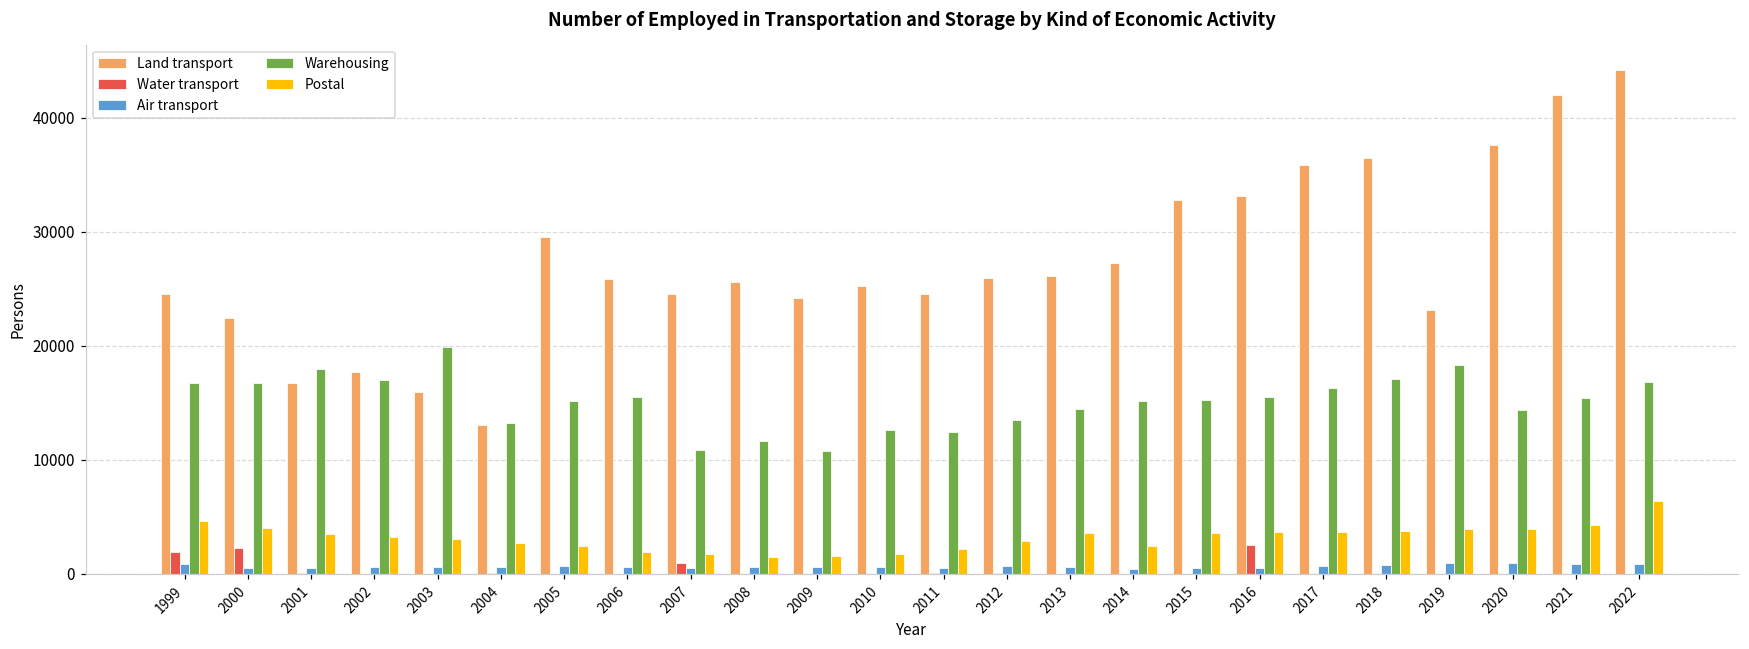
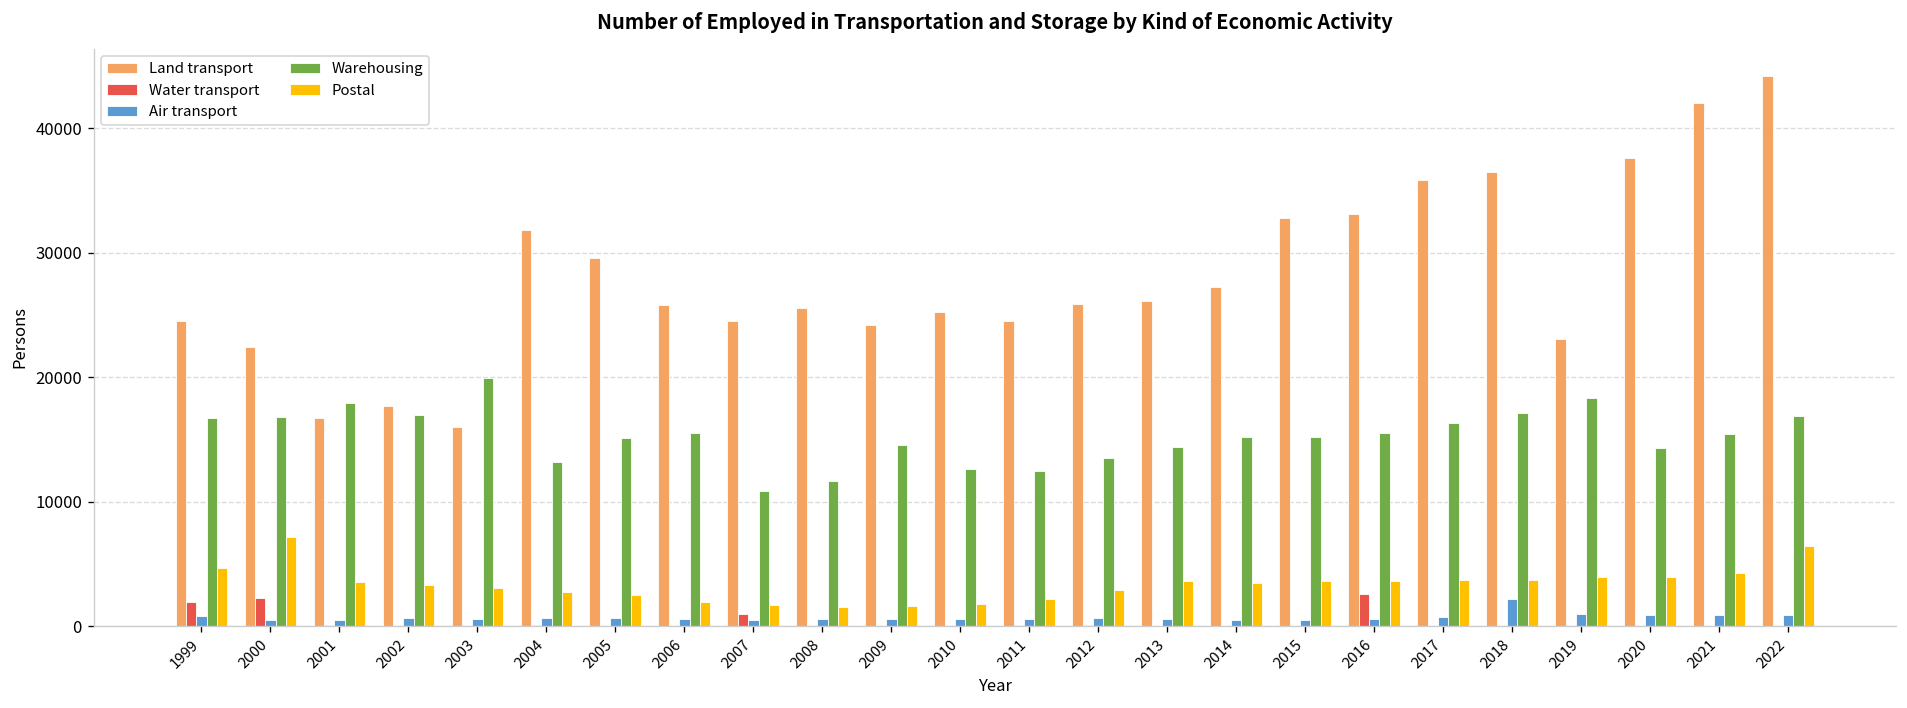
  {
    "Land transport": {
      "1999": 24500,
      "2000": 22400,
      "2001": 16700,
      "2002": 17700,
      "2003": 16000,
-     "2004": 13100,
+     "2004": 31800,
      "2005": 29600,
      "2006": 25800,
      "2007": 24600,
      "2008": 25600,
      "2009": 24200,
      "2010": 25300,
      "2011": 24500,
      "2012": 25900,
      "2013": 26100,
      "2014": 27200,
      "2015": 32800,
      "2016": 33100,
      "2017": 35800,
      "2018": 36500,
      "2019": 23100,
      "2020": 37600,
      "2021": 42000,
      "2022": 44200
    },
    "Water transport": {
      "1999": 1900,
      "2000": 2300,
      "2007": 1000,
      "2013": 0,
      "2014": 0,
      "2015": 0,
      "2016": 2600,
      "2017": 0
    },
    "Air transport": {
      "1999": 800,
      "2000": 500,
      "2001": 500,
      "2002": 600,
      "2003": 600,
      "2004": 600,
      "2005": 700,
      "2006": 600,
      "2007": 500,
      "2008": 600,
      "2009": 600,
      "2010": 600,
      "2011": 600,
      "2012": 700,
      "2013": 600,
      "2014": 500,
      "2015": 500,
      "2016": 500,
      "2017": 700,
-     "2018": 800,
+     "2018": 2200,
      "2019": 1000,
      "2020": 900,
      "2021": 900,
      "2022": 900
    },
    "Warehousing": {
      "1999": 16700,
      "2000": 16800,
      "2001": 18000,
      "2002": 17000,
      "2003": 19900,
      "2004": 13200,
      "2005": 15100,
      "2006": 15500,
      "2007": 10900,
      "2008": 11700,
-     "2009": 10800,
+     "2009": 14500,
      "2010": 12600,
      "2011": 12400,
      "2012": 13500,
      "2013": 14400,
      "2014": 15200,
      "2015": 15200,
      "2016": 15500,
      "2017": 16300,
      "2018": 17100,
      "2019": 18300,
      "2020": 14300,
      "2021": 15400,
      "2022": 16800
    },
    "Postal": {
      "1999": 4700,
-     "2000": 4000,
+     "2000": 7200,
      "2001": 3500,
      "2002": 3300,
      "2003": 3000,
      "2004": 2700,
      "2005": 2500,
      "2006": 2000,
      "2007": 1700,
      "2008": 1500,
      "2009": 1600,
      "2010": 1800,
      "2011": 2200,
      "2012": 2900,
      "2013": 3600,
-     "2014": 2500,
+     "2014": 3500,
      "2015": 3600,
      "2016": 3700,
      "2017": 3700,
      "2018": 3700,
      "2019": 3900,
      "2020": 3900,
      "2021": 4300,
      "2022": 6400
    }
  }
